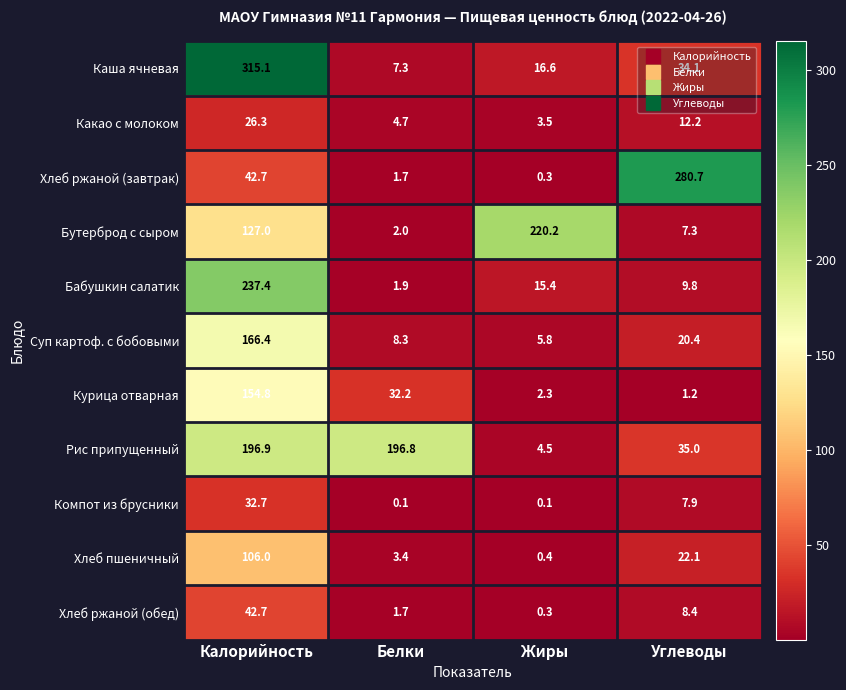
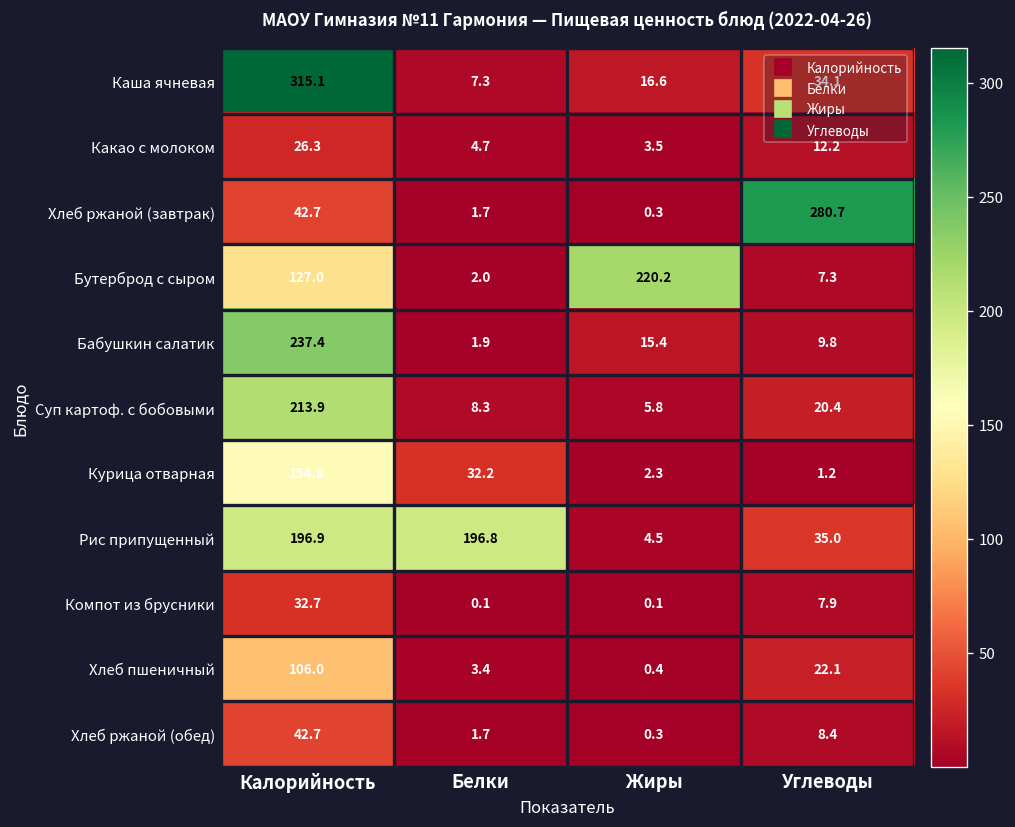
  {
    "Каша ячневая": {
      "Калорийность": 315.1,
      "Белки": 7.3,
      "Жиры": 16.6
    },
    "Какао с молоком": {
      "Калорийность": 26.3,
      "Белки": 4.7,
      "Жиры": 3.5,
      "Углеводы": 12.2
    },
    "Хлеб ржаной (завтрак)": {
      "Калорийность": 42.7,
      "Белки": 1.7,
      "Жиры": 0.3,
      "Углеводы": 280.7
    },
    "Бутерброд с сыром": {
      "Калорийность": 127.0,
      "Белки": 2.0,
      "Жиры": 220.2,
      "Углеводы": 7.3
    },
    "Бабушкин салатик": {
      "Калорийность": 237.4,
      "Белки": 1.9,
      "Жиры": 15.4,
      "Углеводы": 9.8
    },
    "Суп картоф. с бобовыми": {
-     "Калорийность": 166.4,
+     "Калорийность": 213.9,
      "Белки": 8.3,
      "Жиры": 5.8,
      "Углеводы": 20.4
    },
    "Курица отварная": {
      "Калорийность": 154.8,
      "Белки": 32.2,
      "Жиры": 2.3,
      "Углеводы": 1.2
    },
    "Рис припущенный": {
      "Калорийность": 196.9,
      "Белки": 196.8,
      "Жиры": 4.5,
      "Углеводы": 35.0
    },
    "Компот из брусники": {
      "Калорийность": 32.7,
      "Белки": 0.1,
      "Жиры": 0.1,
      "Углеводы": 7.9
    },
    "Хлеб пшеничный": {
      "Калорийность": 106.0,
      "Белки": 3.4,
      "Жиры": 0.4,
      "Углеводы": 22.1
    },
    "Хлеб ржаной (обед)": {
      "Калорийность": 42.7,
      "Белки": 1.7,
      "Жиры": 0.3,
      "Углеводы": 8.4
    }
  }
